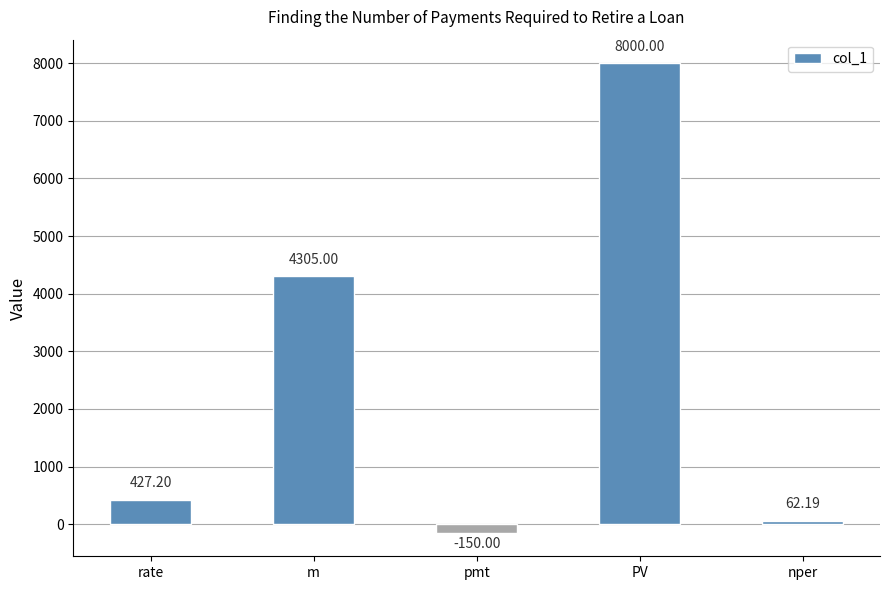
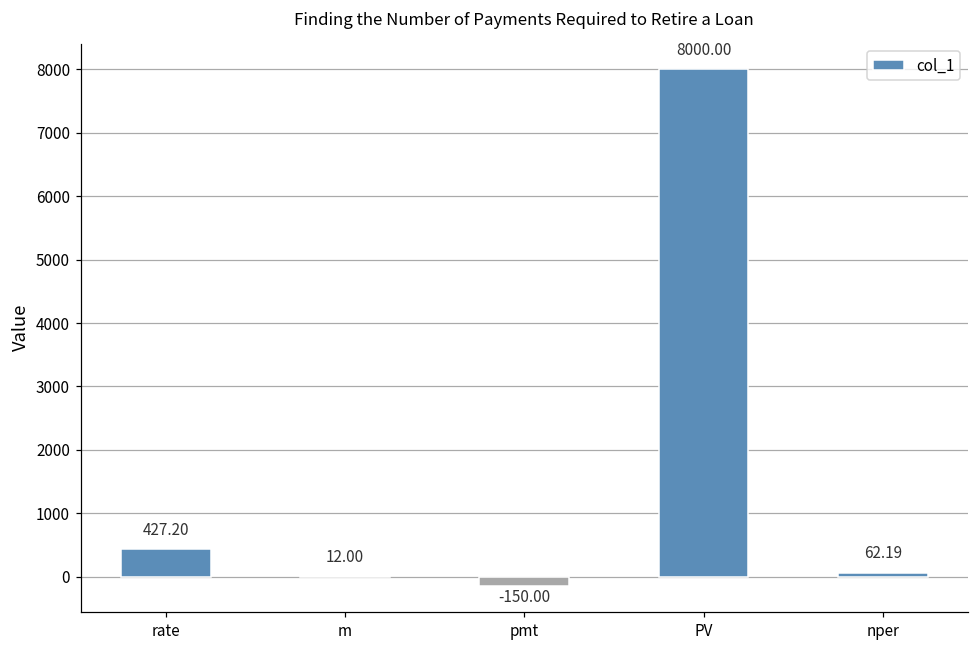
  {
    "rate": 427.20,
-   "m": 4305.00,
+   "m": 12.00,
    "pmt": -150.00,
    "PV": 8000.00,
    "nper": 62.19
  }
